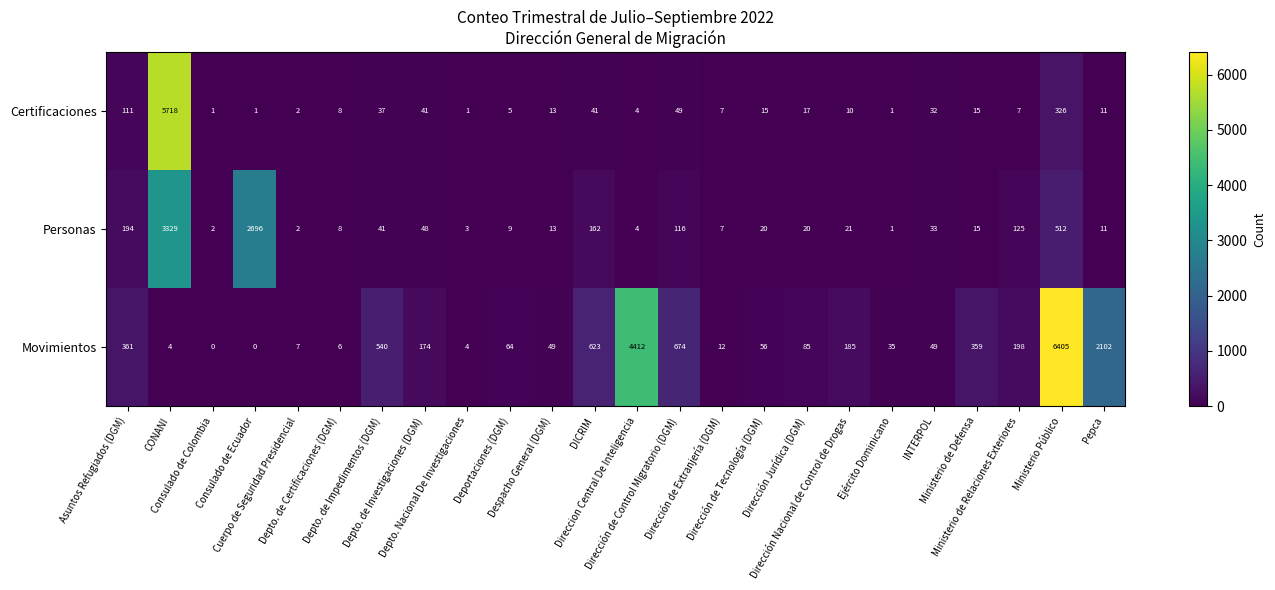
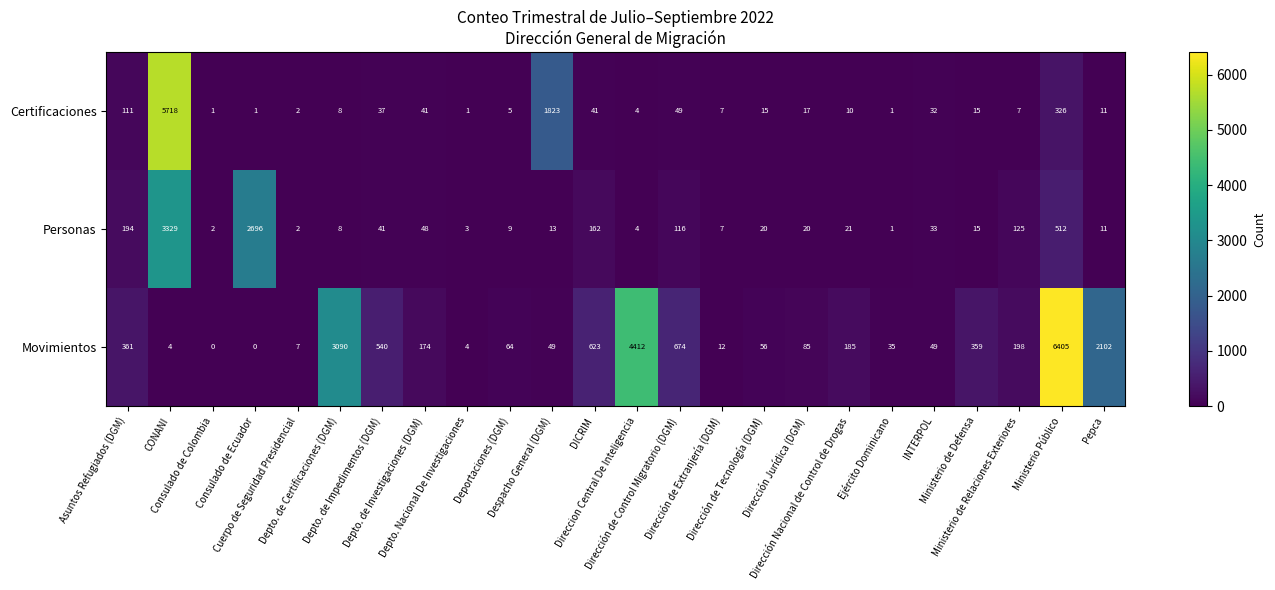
  {
    "Certificaciones": {
      "Asuntos Refugiados (DGM)": 111,
      "CONANI": 5718,
      "Consulado de Colombia": 1,
      "Consulado de Ecuador": 1,
      "Cuerpo de Seguridad Presidencial": 2,
      "Depto. de Certificaciones (DGM)": 8,
      "Depto. de Impedimentos (DGM)": 37,
      "Depto. de Investigaciones (DGM)": 41,
      "Depto. Nacional De Investigaciones": 1,
      "Deportaciones (DGM)": 5,
-     "Despacho General (DGM)": 13,
+     "Despacho General (DGM)": 1823,
      "DICRIM": 41,
      "Direccion Central De Inteligencia": 4,
      "Dirección de Control Migratorio (DGM)": 49,
      "Dirección de Extranjería (DGM)": 7,
      "Dirección de Tecnología (DGM)": 15,
      "Dirección Jurídica (DGM)": 17,
      "Dirección Nacional de Control de Drogas": 10,
      "Ejército Dominicano": 1,
      "INTERPOL": 32,
      "Ministerio de Defensa": 15,
      "Ministerio de Relaciones Exteriores": 7,
      "Ministerio Público": 326,
      "Pepca": 11
    },
    "Personas": {
      "Asuntos Refugiados (DGM)": 194,
      "CONANI": 3329,
      "Consulado de Colombia": 2,
      "Consulado de Ecuador": 2696,
      "Cuerpo de Seguridad Presidencial": 2,
      "Depto. de Certificaciones (DGM)": 8,
      "Depto. de Impedimentos (DGM)": 41,
      "Depto. de Investigaciones (DGM)": 48,
      "Depto. Nacional De Investigaciones": 3,
      "Deportaciones (DGM)": 9,
      "Despacho General (DGM)": 13,
      "DICRIM": 162,
      "Direccion Central De Inteligencia": 4,
      "Dirección de Control Migratorio (DGM)": 116,
      "Dirección de Extranjería (DGM)": 7,
      "Dirección de Tecnología (DGM)": 20,
      "Dirección Jurídica (DGM)": 20,
      "Dirección Nacional de Control de Drogas": 21,
      "Ejército Dominicano": 1,
      "INTERPOL": 33,
      "Ministerio de Defensa": 15,
      "Ministerio de Relaciones Exteriores": 125,
      "Ministerio Público": 512,
      "Pepca": 11
    },
    "Movimientos": {
      "Asuntos Refugiados (DGM)": 361,
      "CONANI": 4,
      "Consulado de Colombia": 0,
      "Consulado de Ecuador": 0,
      "Cuerpo de Seguridad Presidencial": 7,
-     "Depto. de Certificaciones (DGM)": 6,
+     "Depto. de Certificaciones (DGM)": 3090,
      "Depto. de Impedimentos (DGM)": 540,
      "Depto. de Investigaciones (DGM)": 174,
      "Depto. Nacional De Investigaciones": 4,
      "Deportaciones (DGM)": 64,
      "Despacho General (DGM)": 49,
      "DICRIM": 623,
      "Direccion Central De Inteligencia": 4412,
      "Dirección de Control Migratorio (DGM)": 674,
      "Dirección de Extranjería (DGM)": 12,
      "Dirección de Tecnología (DGM)": 56,
      "Dirección Jurídica (DGM)": 85,
      "Dirección Nacional de Control de Drogas": 185,
      "Ejército Dominicano": 35,
      "INTERPOL": 49,
      "Ministerio de Defensa": 359,
      "Ministerio de Relaciones Exteriores": 198,
      "Ministerio Público": 6405,
      "Pepca": 2102
    }
  }
